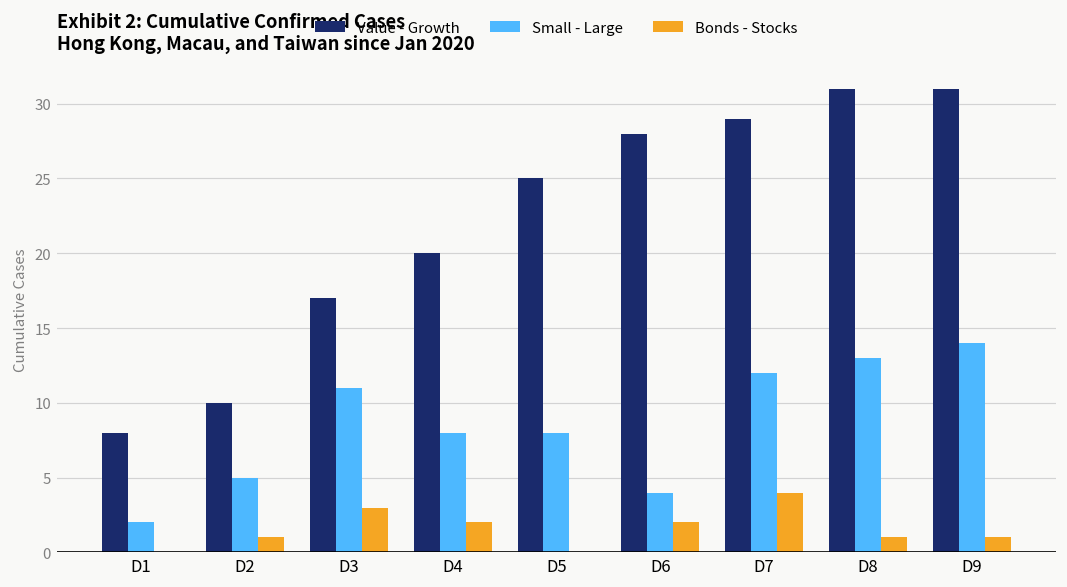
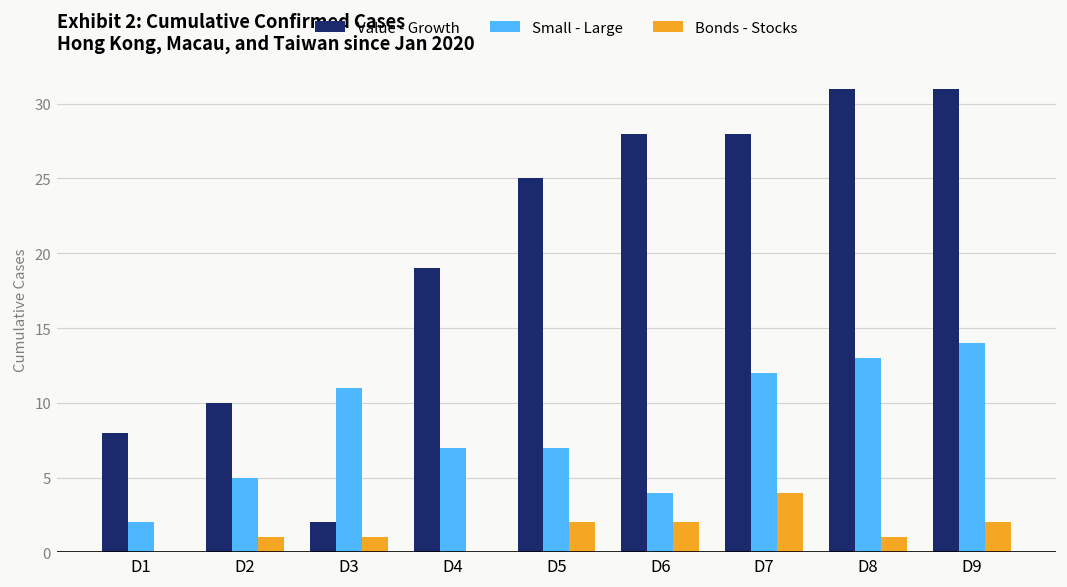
  {
    "Value - Growth": {
      "D1": 8,
      "D2": 10,
-     "D3": 17,
-     "D4": 20,
+     "D3": 2,
+     "D4": 19,
      "D5": 25,
      "D6": 28,
-     "D7": 29,
+     "D7": 28,
      "D8": 31,
      "D9": 31
    },
    "Small - Large": {
      "D1": 2,
      "D2": 5,
      "D3": 11,
-     "D4": 8,
-     "D5": 8,
+     "D4": 7,
+     "D5": 7,
      "D6": 4,
      "D7": 12,
      "D8": 13,
      "D9": 14
    },
    "Bonds - Stocks": {
      "D1": 0,
      "D2": 1,
-     "D3": 3,
-     "D4": 2,
-     "D5": 0,
+     "D3": 1,
+     "D4": 0,
+     "D5": 2,
      "D6": 2,
      "D7": 4,
      "D8": 1,
-     "D9": 1
+     "D9": 2
    }
  }
